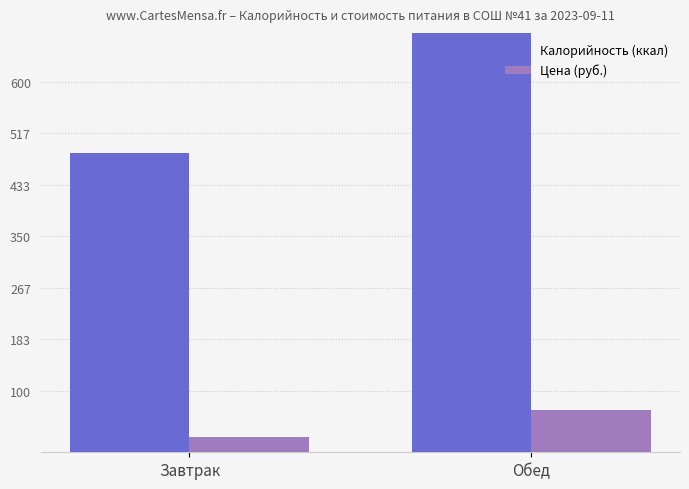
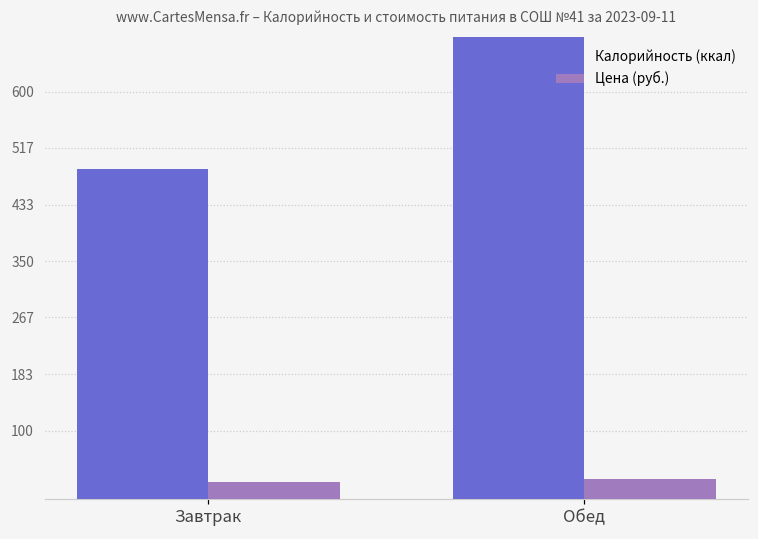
  {
    "Калорийность (ккал)": {
      "Завтрак": 490
    },
    "Цена (руб.)": {
      "Завтрак": 30,
-     "Обед": 70
+     "Обед": 30
    }
  }
